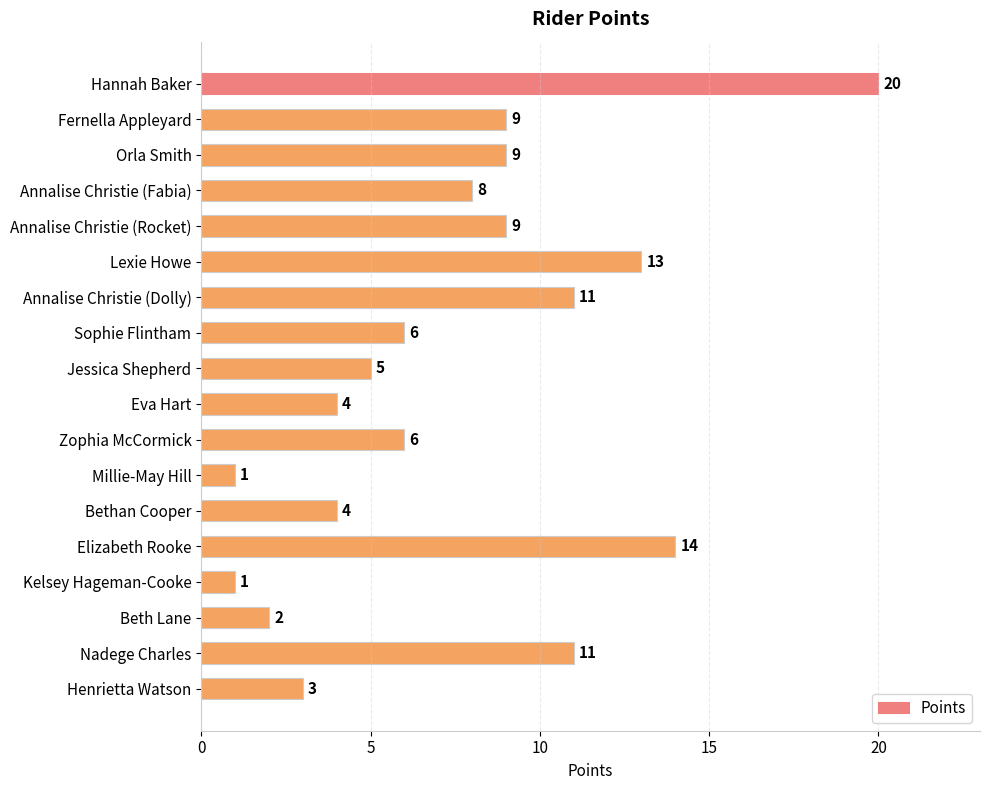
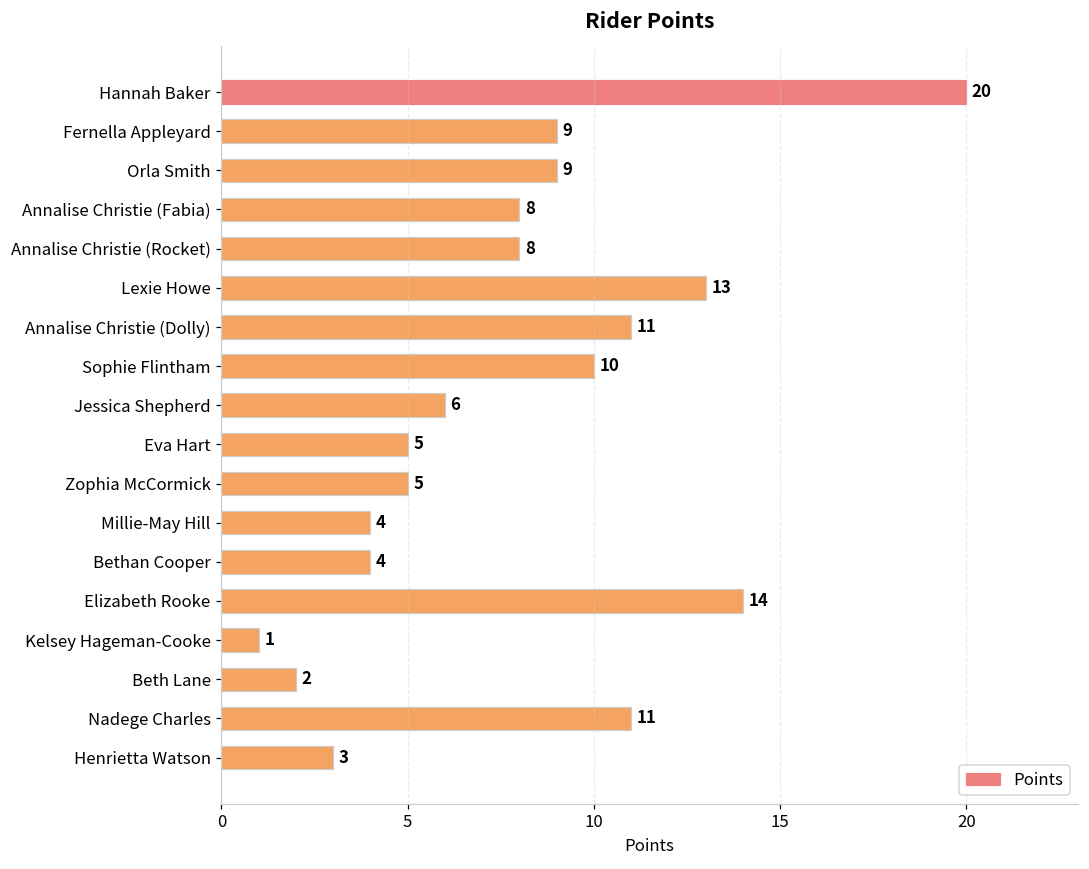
  {
    "Hannah Baker": 20,
    "Fernella Appleyard": 9,
    "Orla Smith": 9,
    "Annalise Christie (Fabia)": 8,
-   "Annalise Christie (Rocket)": 9,
+   "Annalise Christie (Rocket)": 8,
    "Lexie Howe": 13,
    "Annalise Christie (Dolly)": 11,
-   "Sophie Flintham": 6,
-   "Jessica Shepherd": 5,
-   "Eva Hart": 4,
-   "Zophia McCormick": 6,
-   "Millie-May Hill": 1,
+   "Sophie Flintham": 10,
+   "Jessica Shepherd": 6,
+   "Eva Hart": 5,
+   "Zophia McCormick": 5,
+   "Millie-May Hill": 4,
    "Bethan Cooper": 4,
    "Elizabeth Rooke": 14,
    "Kelsey Hageman-Cooke": 1,
    "Beth Lane": 2,
    "Nadege Charles": 11,
    "Henrietta Watson": 3
  }
